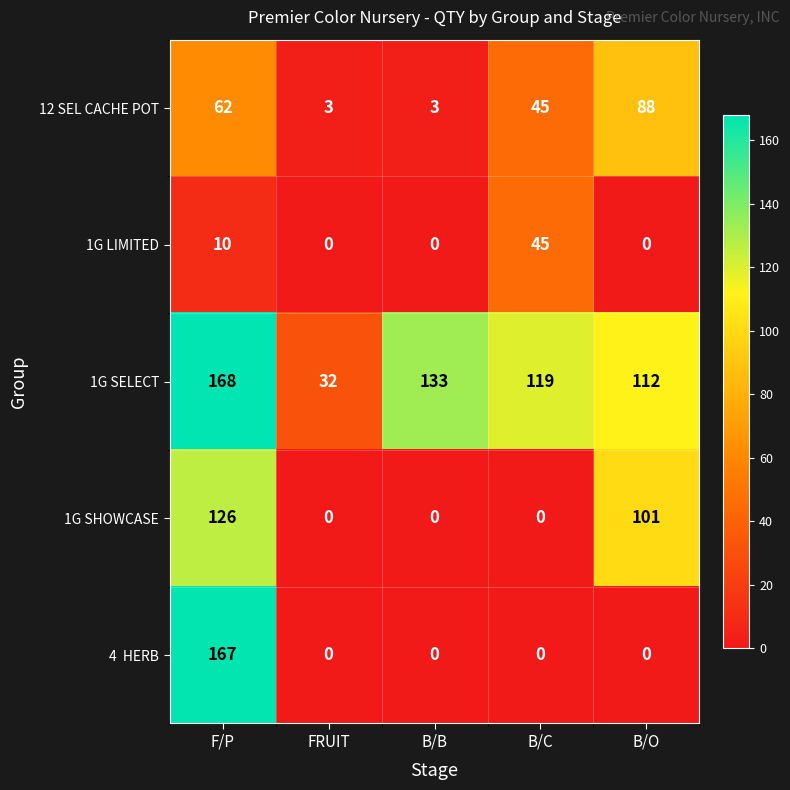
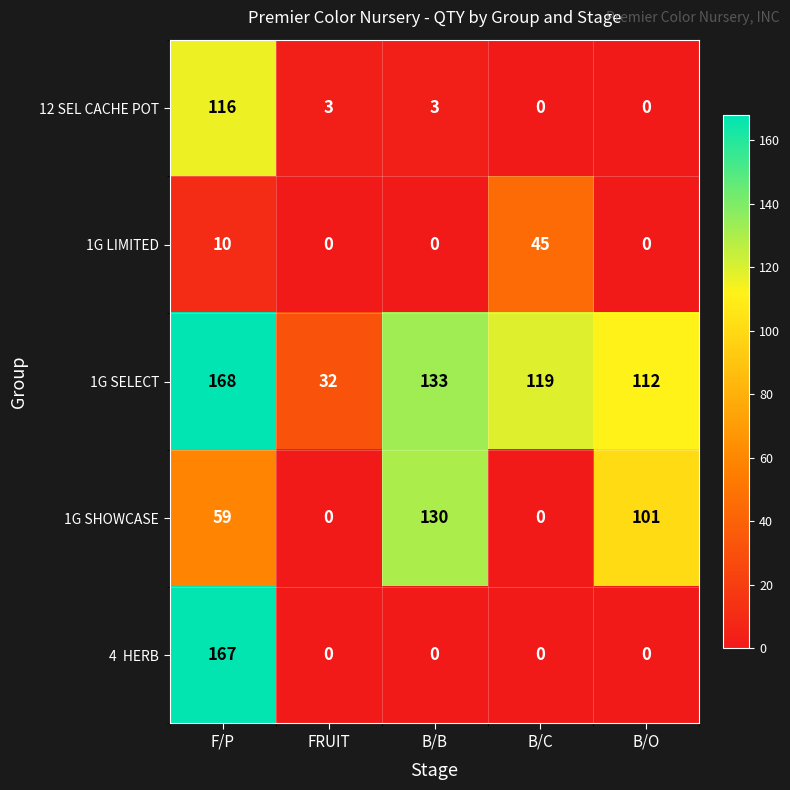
  {
    "12 SEL CACHE POT": {
-     "F/P": 62,
+     "F/P": 116,
      "FRUIT": 3,
      "B/B": 3,
-     "B/C": 45,
-     "B/O": 88
+     "B/C": 0,
+     "B/O": 0
    },
    "1G LIMITED": {
      "F/P": 10,
      "FRUIT": 0,
      "B/B": 0,
      "B/C": 45,
      "B/O": 0
    },
    "1G SELECT": {
      "F/P": 168,
      "FRUIT": 32,
      "B/B": 133,
      "B/C": 119,
      "B/O": 112
    },
    "1G SHOWCASE": {
-     "F/P": 126,
+     "F/P": 59,
      "FRUIT": 0,
-     "B/B": 0,
+     "B/B": 130,
      "B/C": 0,
      "B/O": 101
    },
    "4 HERB": {
      "F/P": 167,
      "FRUIT": 0,
      "B/B": 0,
      "B/C": 0,
      "B/O": 0
    }
  }
